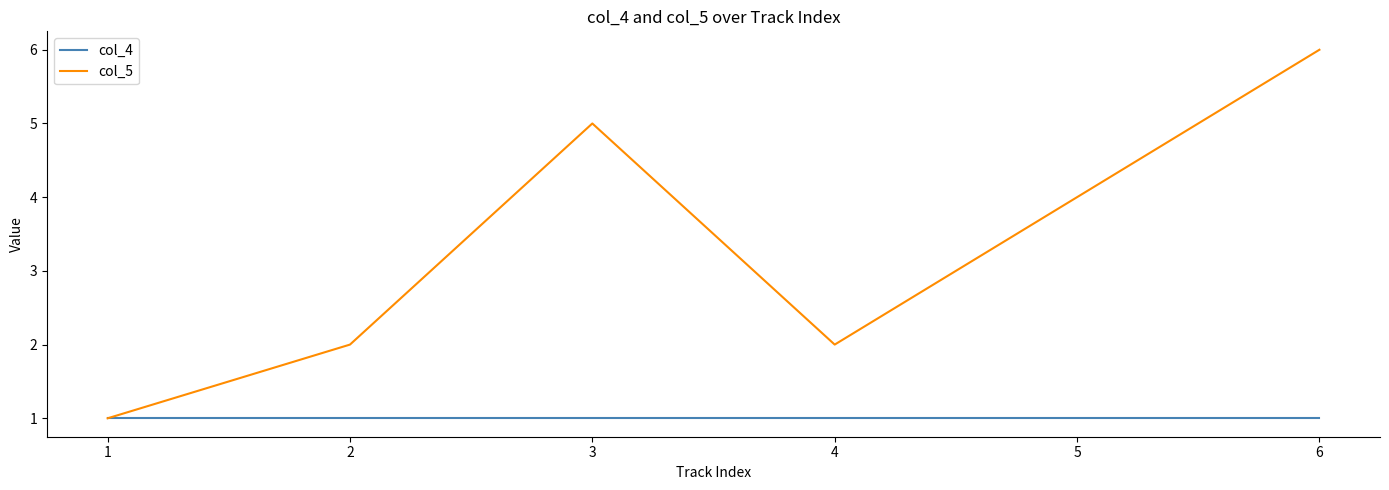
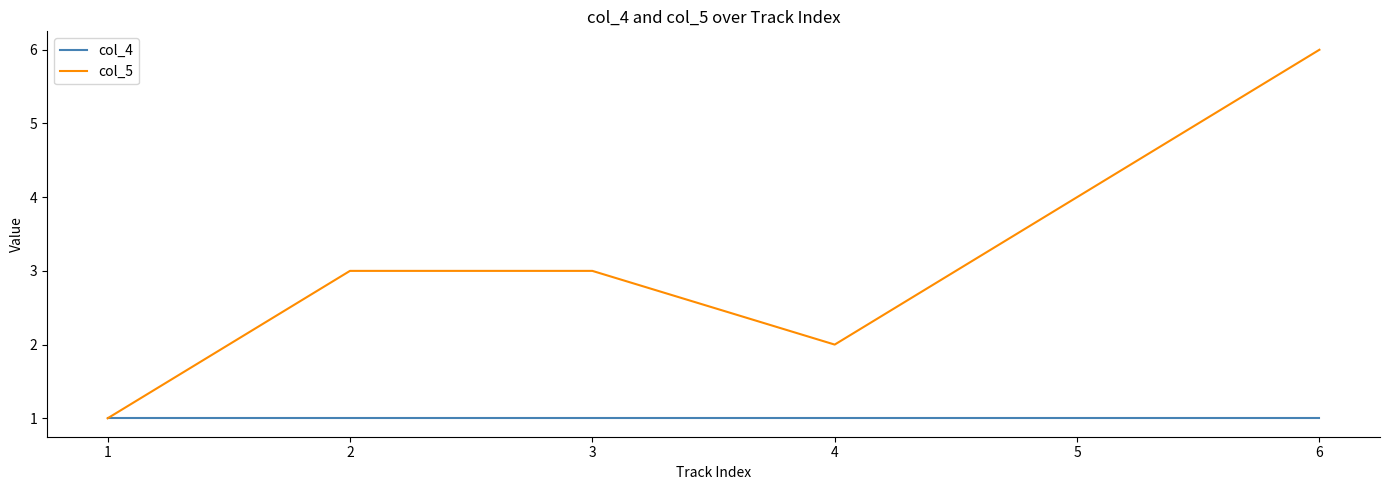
  {
    "col_4": {
      "2": 1,
      "3": 1,
      "4": 1,
      "5": 1,
      "6": 1
    },
    "col_5": {
-     "2": 2,
-     "3": 5,
+     "2": 3,
+     "3": 3,
      "4": 2,
      "5": 4,
      "6": 6
    }
  }
